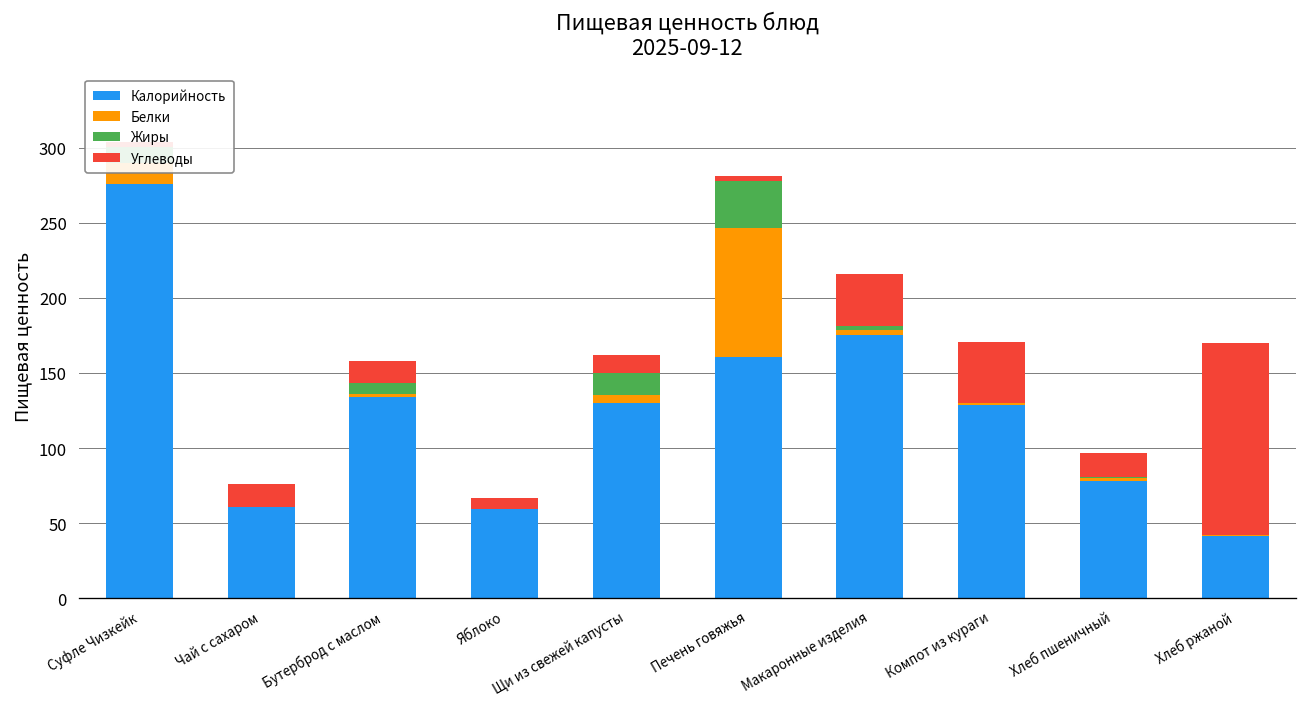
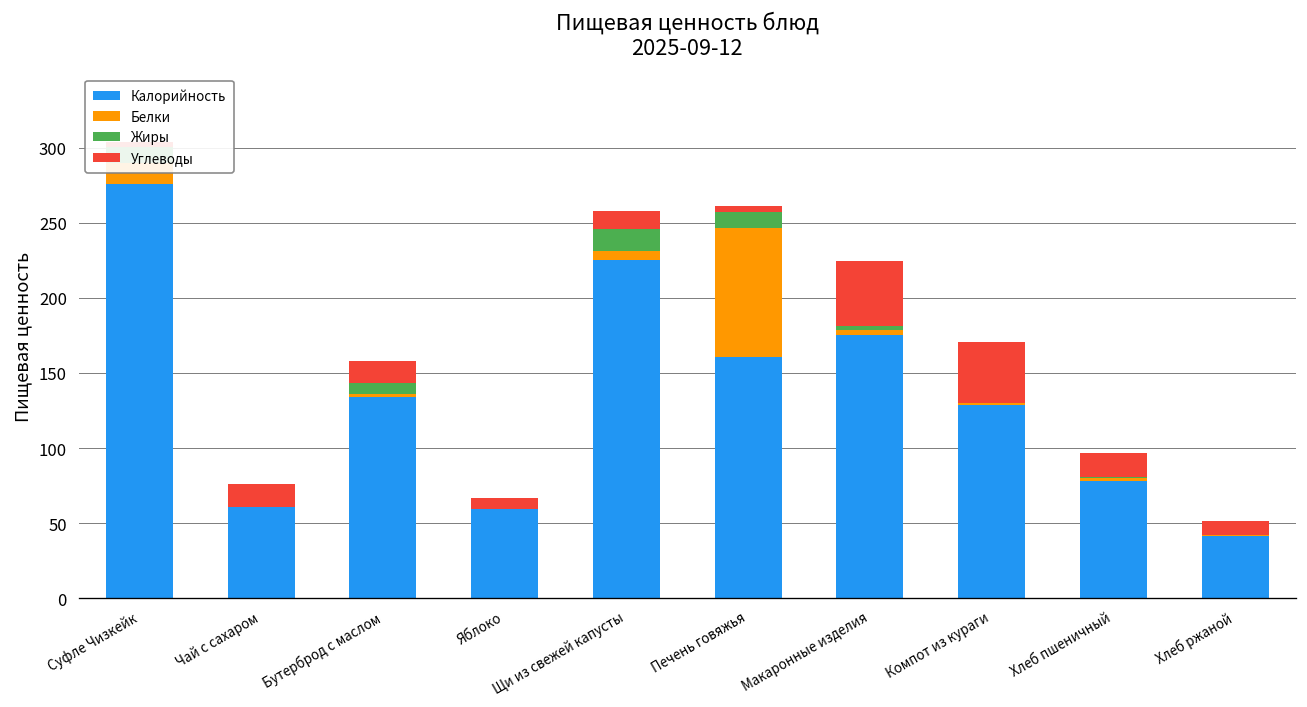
  {
    "Калорийность": {
      "Суфле Чизкейк": 276,
      "Чай с сахаром": 61,
      "Бутерброд с маслом": 134,
      "Яблоко": 59,
-     "Щи из свежей капусты": 130,
+     "Щи из свежей капусты": 225,
      "Печень говяжья": 161,
      "Макаронные изделия": 175,
      "Компот из кураги": 129,
      "Хлеб пшеничный": 78,
      "Хлеб ржаной": 41
    },
    "Белки": {
      "Бутерброд с маслом": 2,
      "Щи из свежей капусты": 6,
      "Печень говяжья": 86,
      "Макаронные изделия": 3,
      "Хлеб пшеничный": 2
    },
    "Жиры": {
      "Чай с сахаром": 0,
      "Бутерброд с маслом": 7,
      "Яблоко": 0,
      "Щи из свежей капусты": 14,
-     "Печень говяжья": 31,
+     "Печень говяжья": 11,
      "Макаронные изделия": 3,
      "Компот из кураги": 0
    },
    "Углеводы": {
      "Чай с сахаром": 15,
      "Бутерброд с маслом": 15,
      "Яблоко": 7,
      "Щи из свежей капусты": 12,
      "Печень говяжья": 4,
-     "Макаронные изделия": 34,
+     "Макаронные изделия": 44,
      "Компот из кураги": 41,
      "Хлеб пшеничный": 16,
-     "Хлеб ржаной": 128
+     "Хлеб ржаной": 9
    }
  }
